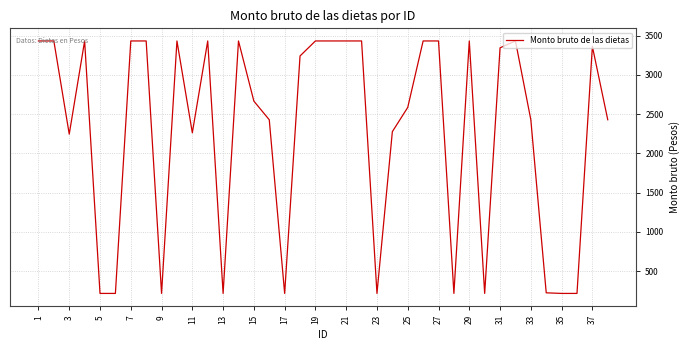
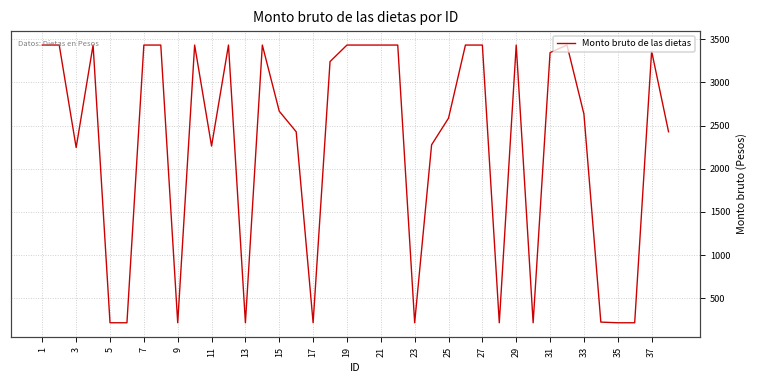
  {
    "1": 3400,
    "3": 2200,
    "5": 200,
    "7": 3400,
    "9": 200,
    "11": 2300,
    "13": 200,
    "15": 2700,
    "17": 200,
    "19": 3400,
    "21": 3400,
    "23": 200,
    "25": 2600,
    "27": 3400,
    "29": 3400,
    "31": 3300,
-   "33": 2400,
+   "33": 2600,
    "35": 200
  }
